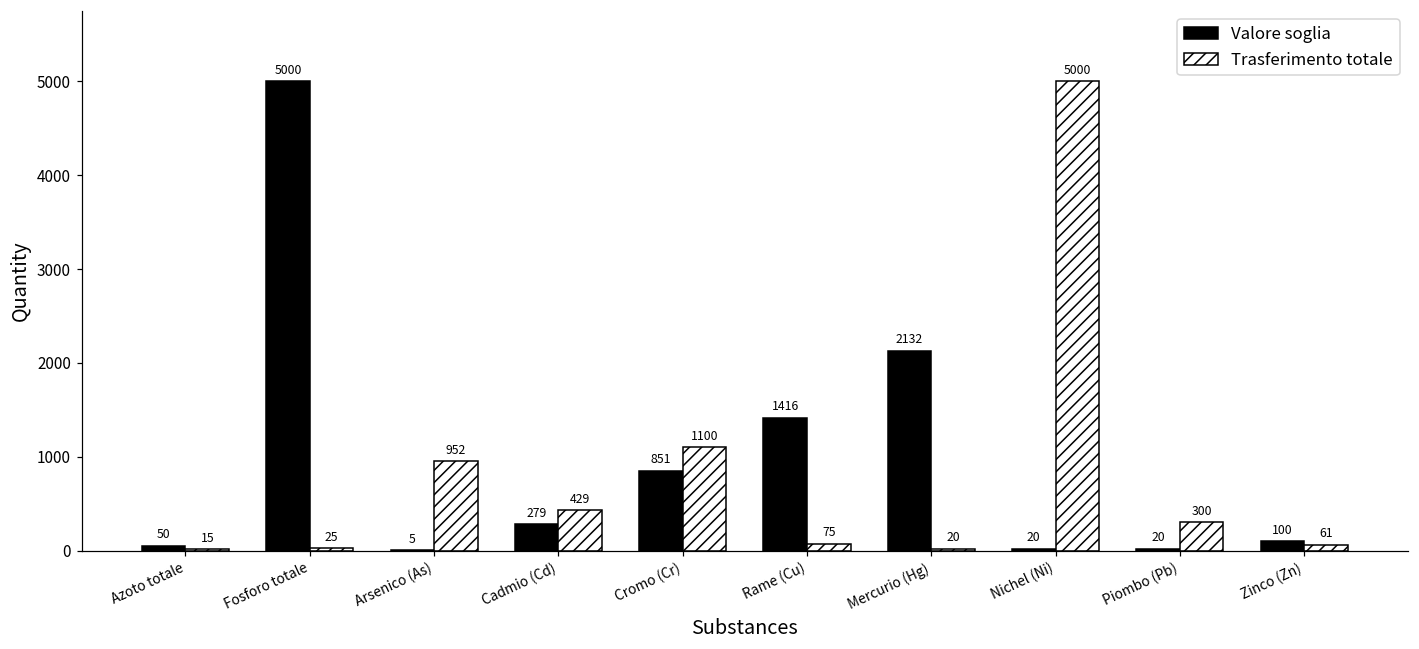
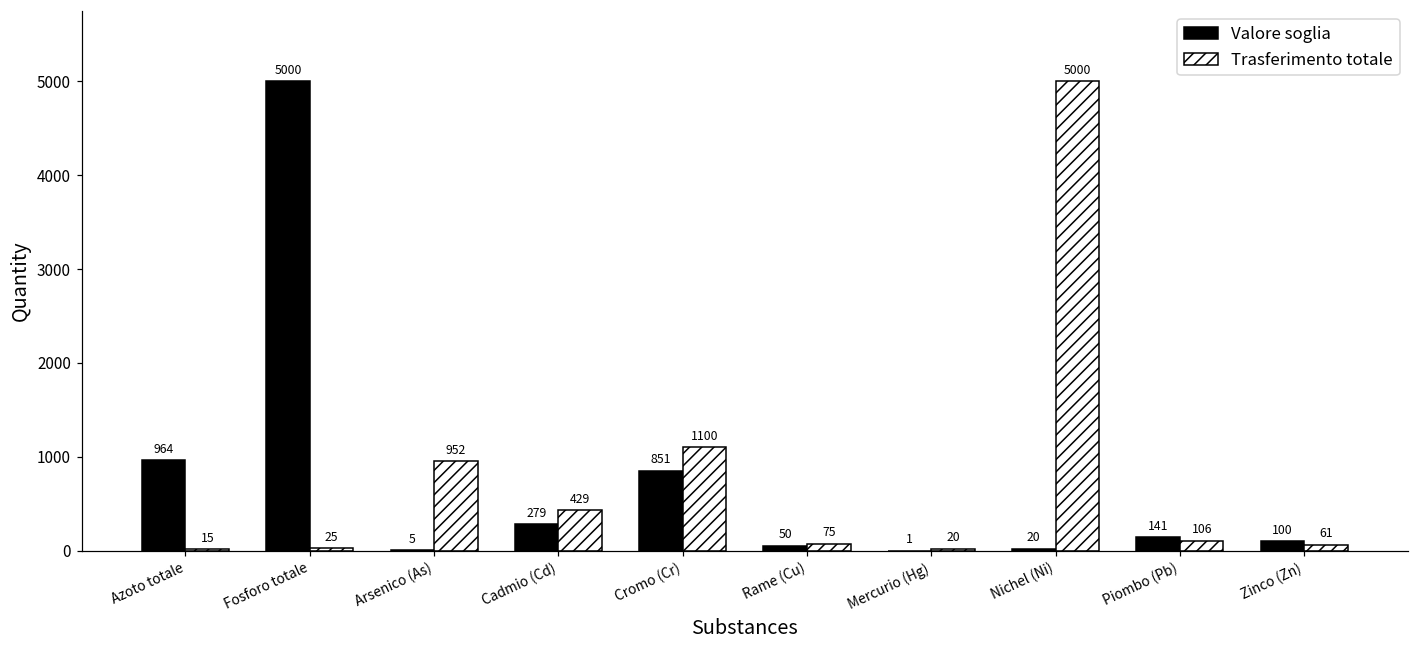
  {
    "Valore soglia": {
-     "Azoto totale": 50,
+     "Azoto totale": 964,
      "Fosforo totale": 5000,
      "Arsenico (As)": 5,
      "Cadmio (Cd)": 279,
      "Cromo (Cr)": 851,
-     "Rame (Cu)": 1416,
-     "Mercurio (Hg)": 2132,
+     "Rame (Cu)": 50,
+     "Mercurio (Hg)": 1,
      "Nichel (Ni)": 20,
-     "Piombo (Pb)": 20,
+     "Piombo (Pb)": 141,
      "Zinco (Zn)": 100
    },
    "Trasferimento totale": {
      "Azoto totale": 15,
      "Fosforo totale": 25,
      "Arsenico (As)": 952,
      "Cadmio (Cd)": 429,
      "Cromo (Cr)": 1100,
      "Rame (Cu)": 75,
      "Mercurio (Hg)": 20,
      "Nichel (Ni)": 5000,
-     "Piombo (Pb)": 300,
+     "Piombo (Pb)": 106,
      "Zinco (Zn)": 61
    }
  }
